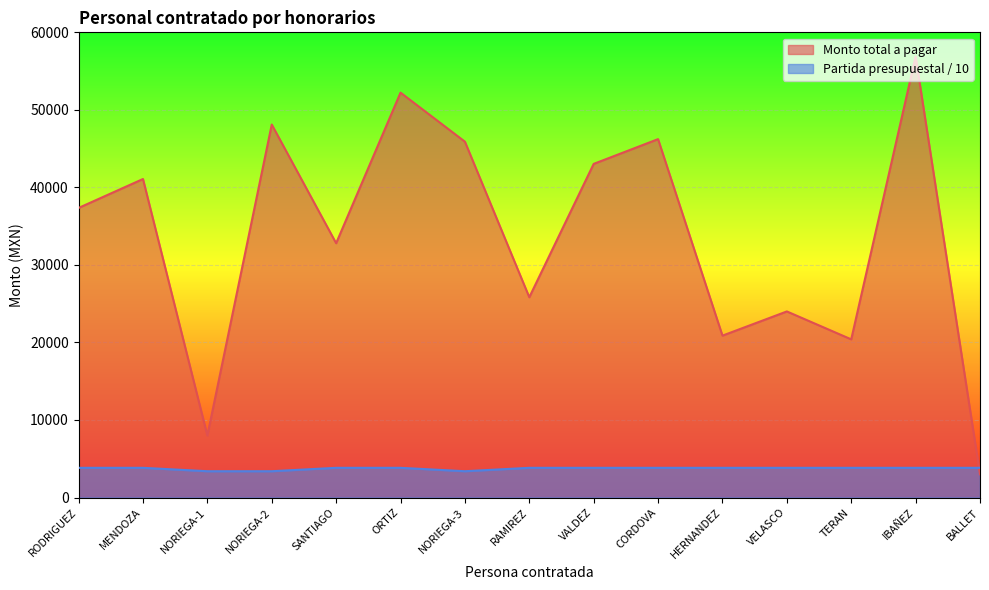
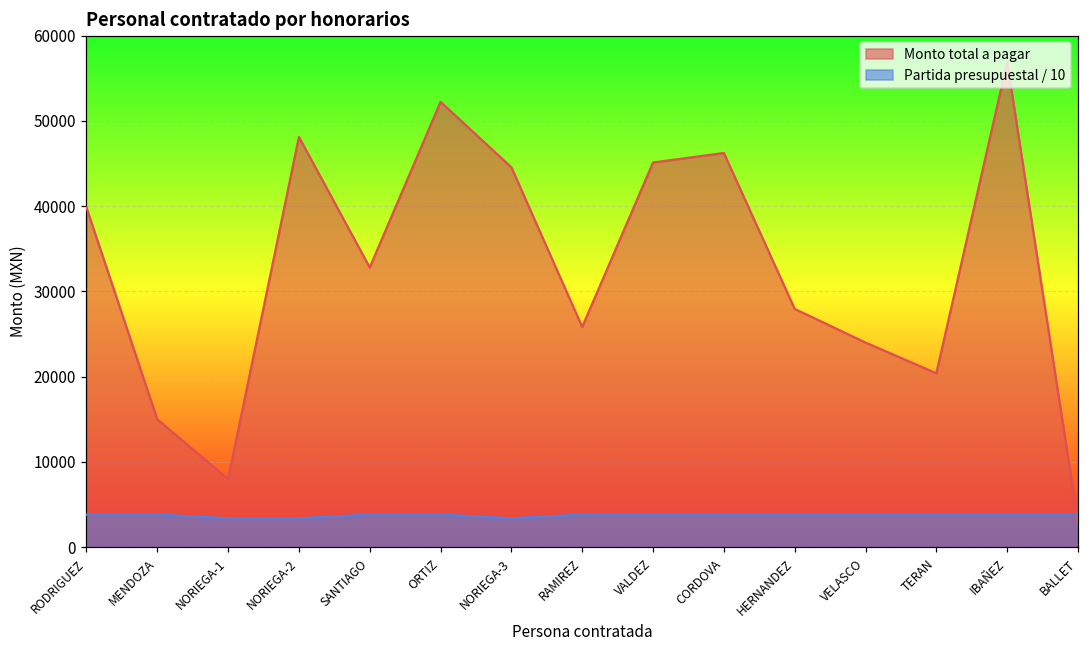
  {
    "Monto total a pagar": {
-     "RODRIGUEZ": 37000,
-     "MENDOZA": 41000,
+     "RODRIGUEZ": 40000,
+     "MENDOZA": 15000,
      "NORIEGA-1": 8000,
      "NORIEGA-2": 48000,
      "SANTIAGO": 33000,
      "ORTIZ": 52000,
-     "NORIEGA-3": 46000,
+     "NORIEGA-3": 45000,
      "RAMIREZ": 26000,
-     "VALDEZ": 43000,
+     "VALDEZ": 45000,
      "CORDOVA": 46000,
-     "HERNANDEZ": 21000,
+     "HERNANDEZ": 28000,
      "VELASCO": 24000,
      "TERAN": 20000,
      "BALLET": 3000
    },
    "Partida presupuestal / 10": {
      "RODRIGUEZ": 4000,
      "MENDOZA": 4000,
      "NORIEGA-1": 3000,
      "NORIEGA-2": 3000,
      "SANTIAGO": 4000,
      "ORTIZ": 4000,
      "NORIEGA-3": 3000,
      "RAMIREZ": 4000,
      "VALDEZ": 4000,
      "CORDOVA": 4000,
      "HERNANDEZ": 4000,
      "VELASCO": 4000,
      "TERAN": 4000,
      "IBAÑEZ": 4000,
      "BALLET": 4000
    }
  }
